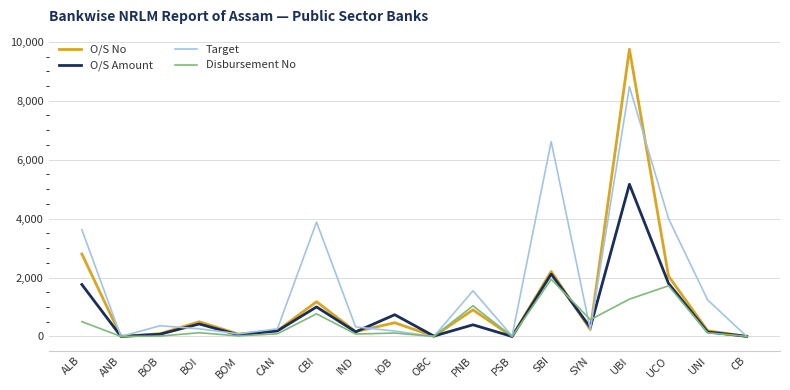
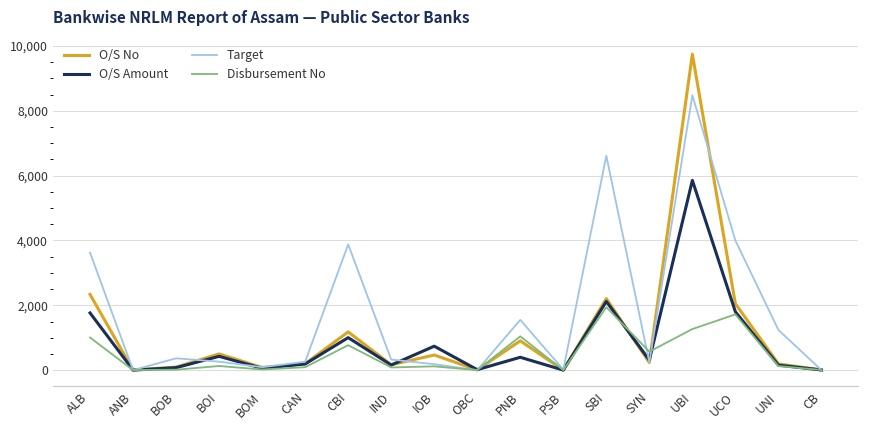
  {
    "O/S No": {
-     "ALB": "2,800",
+     "ALB": "2,300",
      "CBI": "1,200",
      "IOB": "500",
      "PNB": "900",
      "SBI": "2,200",
      "UBI": "9,700",
      "UCO": "2,000"
    },
    "O/S Amount": {
      "ALB": "1,800",
      "CBI": "1,000",
      "IOB": "700",
      "PNB": "400",
      "SBI": "2,100",
-     "UBI": "5,200"
+     "UBI": "5,900"
    },
    "Target": {
      "ALB": "3,600",
      "BOB": "400",
      "BOI": "300",
      "CBI": "3,900",
      "IND": "300",
      "PNB": "1,600",
      "SBI": "6,600",
      "UBI": "8,500",
      "UCO": "4,000",
      "UNI": "1,200"
    },
    "Disbursement No": {
-     "ALB": "500",
+     "ALB": "1,000",
      "BOI": "100",
      "CAN": "100",
      "CBI": "800",
      "PNB": "1,000",
      "SBI": "1,900",
      "SYN": "600",
      "UBI": "1,300"
    }
  }
